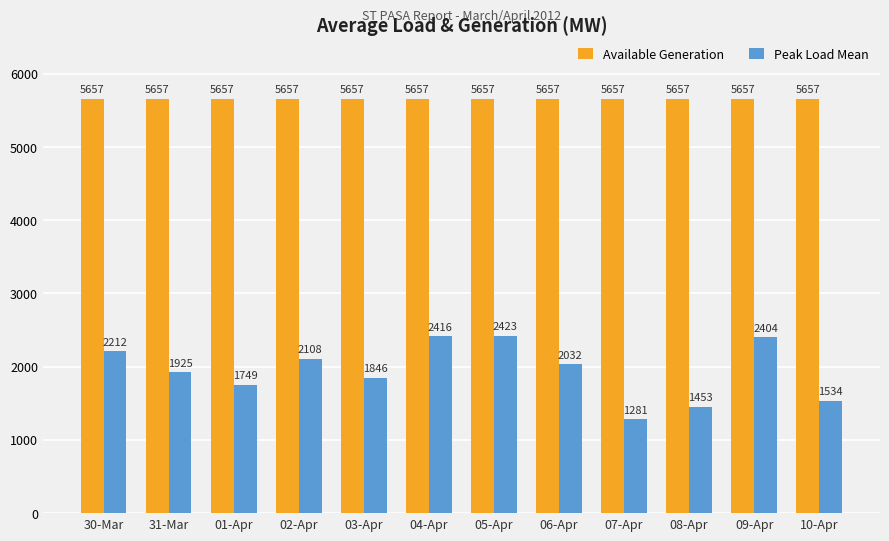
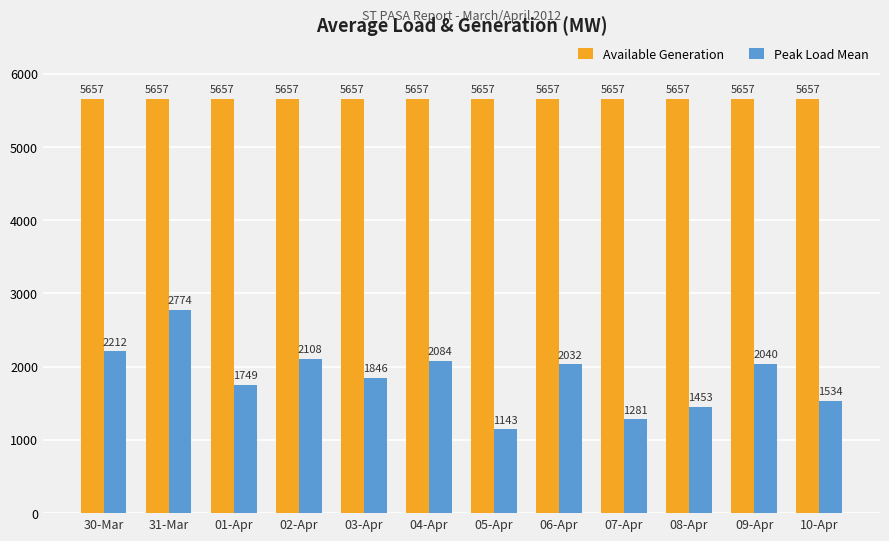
  {
    "Available Generation": {
      "30-Mar": 5657,
      "31-Mar": 5657,
      "01-Apr": 5657,
      "02-Apr": 5657,
      "03-Apr": 5657,
      "04-Apr": 5657,
      "05-Apr": 5657,
      "06-Apr": 5657,
      "07-Apr": 5657,
      "08-Apr": 5657,
      "09-Apr": 5657,
      "10-Apr": 5657
    },
    "Peak Load Mean": {
      "30-Mar": 2212,
-     "31-Mar": 1925,
+     "31-Mar": 2774,
      "01-Apr": 1749,
      "02-Apr": 2108,
      "03-Apr": 1846,
-     "04-Apr": 2416,
-     "05-Apr": 2423,
+     "04-Apr": 2084,
+     "05-Apr": 1143,
      "06-Apr": 2032,
      "07-Apr": 1281,
      "08-Apr": 1453,
-     "09-Apr": 2404,
+     "09-Apr": 2040,
      "10-Apr": 1534
    }
  }
